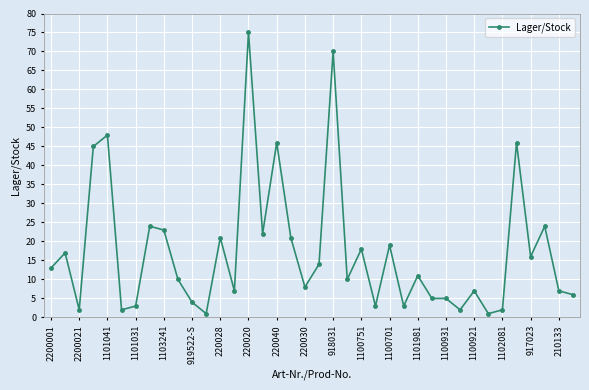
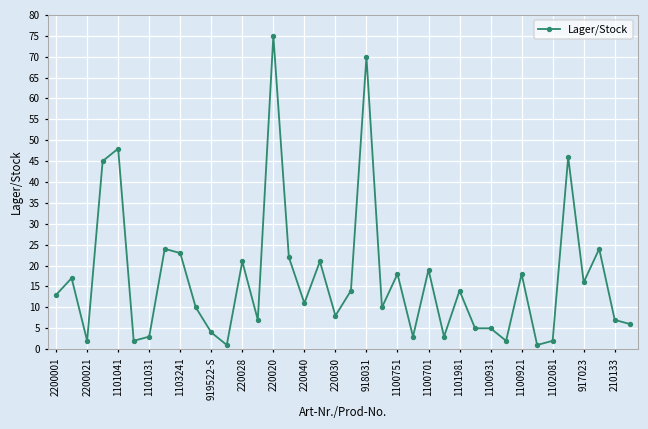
  {
    "2200001": 13,
    "2200021": 2,
    "1101041": 48,
    "1101031": 3,
    "1103241": 23,
    "919522-S": 4,
    "220028": 21,
    "220020": 75,
-   "220040": 46,
+   "220040": 11,
    "220030": 8,
    "918031": 70,
    "1100751": 18,
    "1100701": 19,
-   "1101981": 11,
+   "1101981": 14,
    "1100931": 5,
-   "1100921": 7,
+   "1100921": 18,
    "1102081": 2,
    "917023": 16,
    "210133": 7
  }
